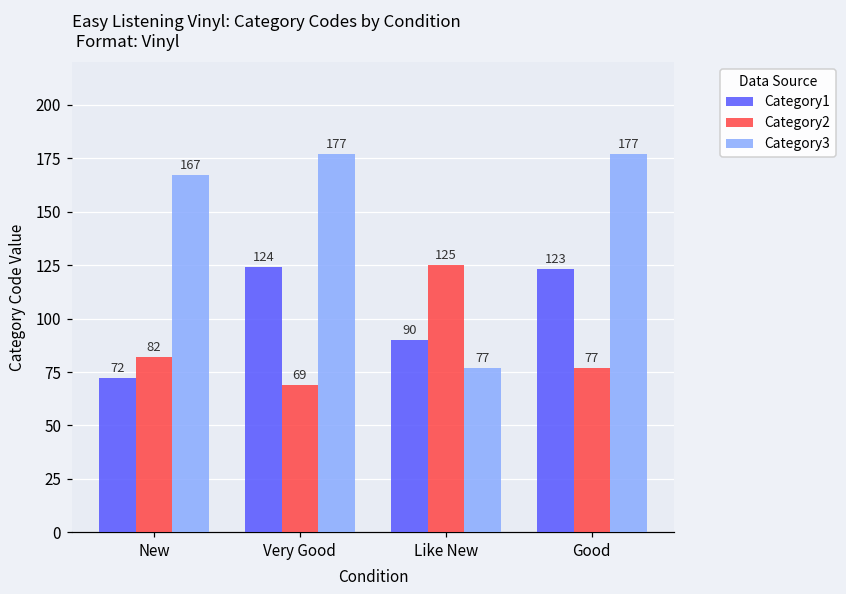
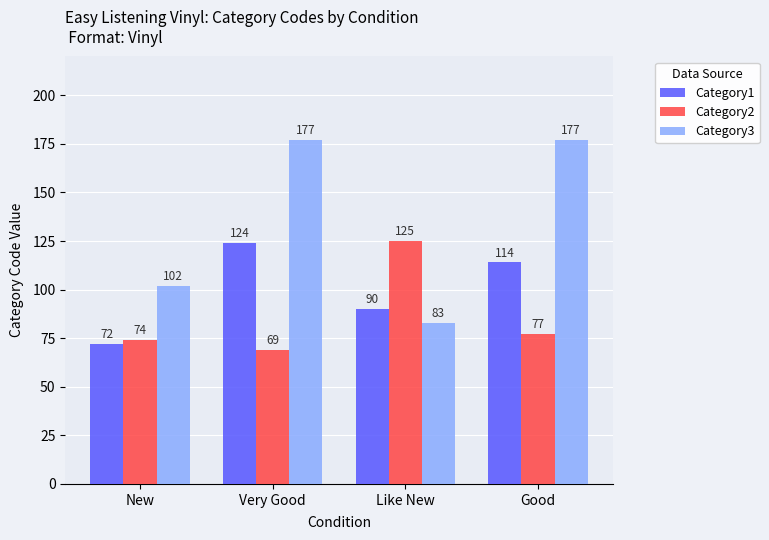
  {
    "Category1": {
      "New": 72,
      "Very Good": 124,
      "Like New": 90,
-     "Good": 123
+     "Good": 114
    },
    "Category2": {
-     "New": 82,
+     "New": 74,
      "Very Good": 69,
      "Like New": 125,
      "Good": 77
    },
    "Category3": {
-     "New": 167,
+     "New": 102,
      "Very Good": 177,
-     "Like New": 77,
+     "Like New": 83,
      "Good": 177
    }
  }
